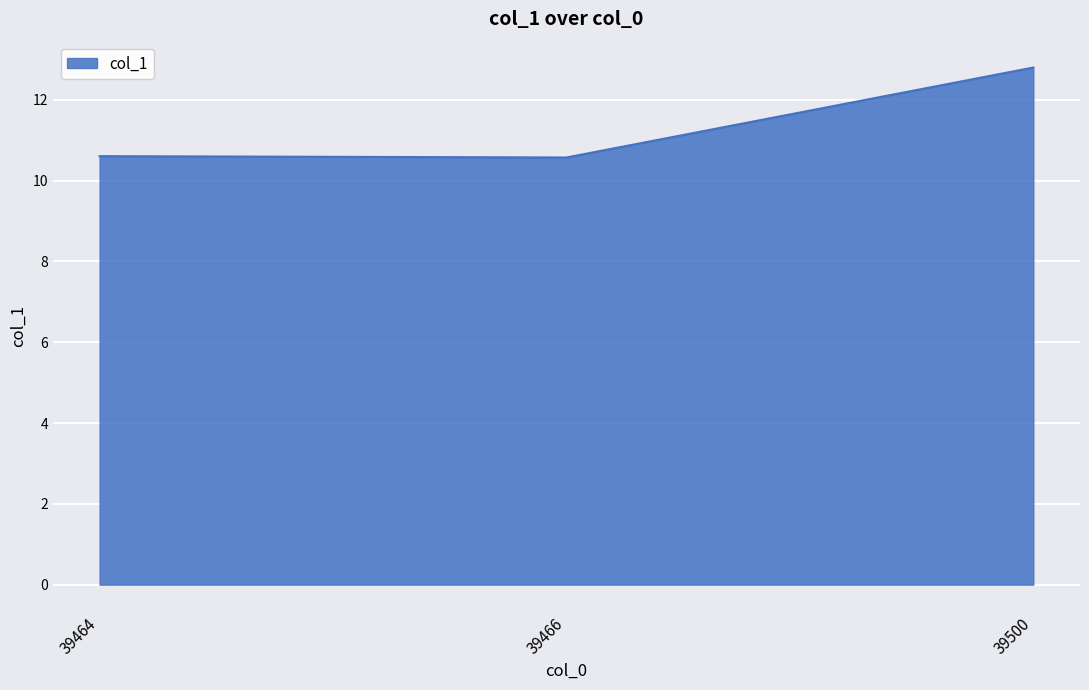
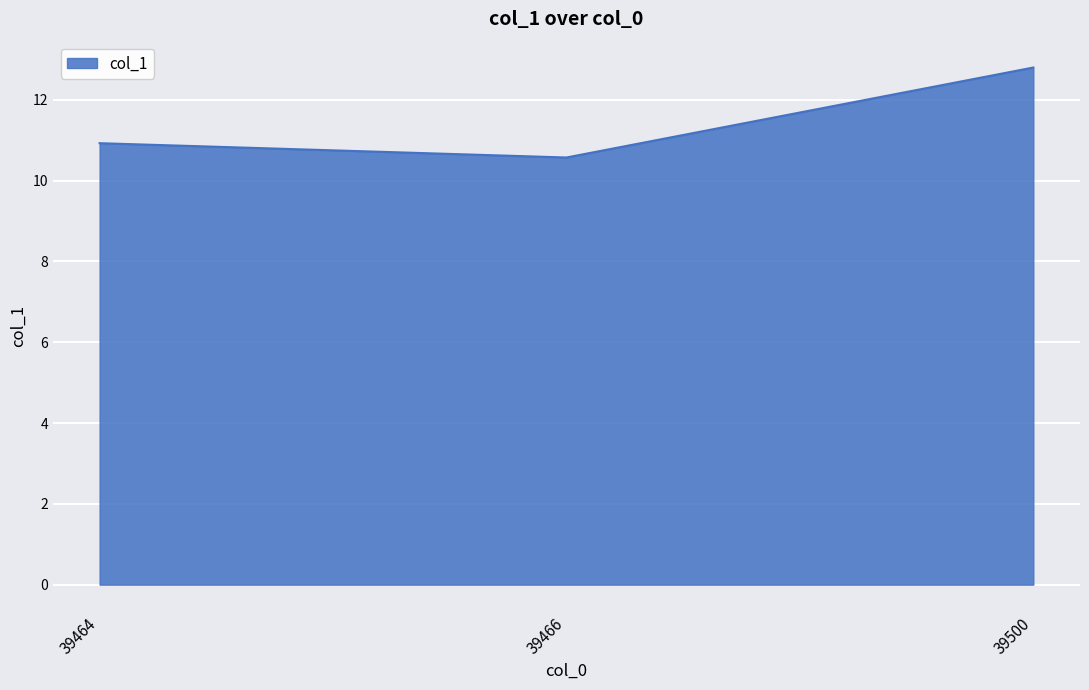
  {
-   "39464": 10.6,
+   "39464": 10.9,
    "39466": 10.6,
    "39500": 12.8
  }
